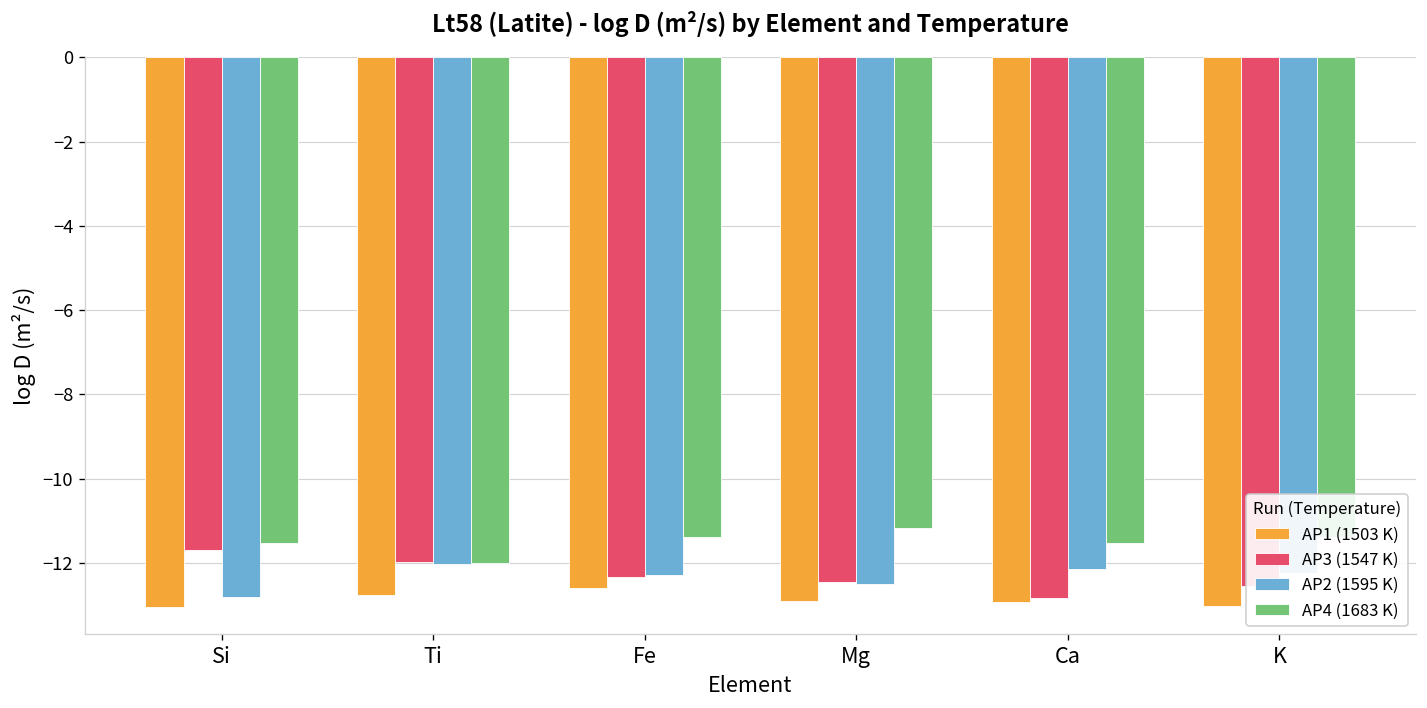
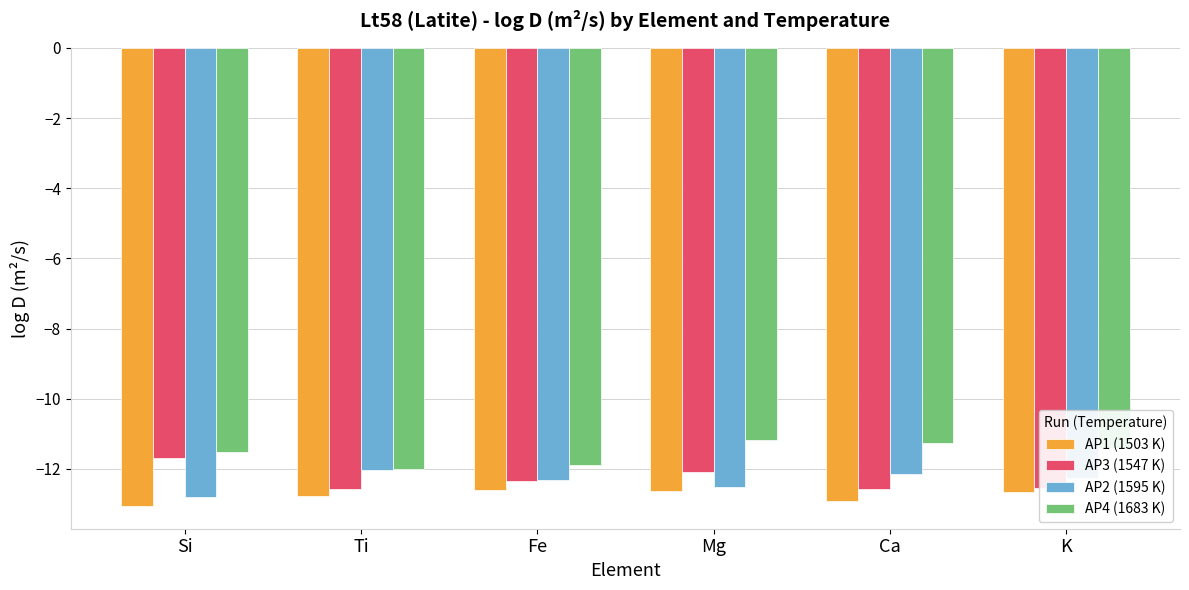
  {
    "AP1 (1503 K)": {
      "Si": -13.1,
      "Ti": -12.8,
      "Fe": -12.6,
-     "Mg": -12.9,
+     "Mg": -12.6,
      "Ca": -12.9,
-     "K": -13.0
+     "K": -12.7
    },
    "AP3 (1547 K)": {
      "Si": -11.7,
-     "Ti": -12.0,
+     "Ti": -12.6,
      "Fe": -12.3,
-     "Mg": -12.5,
-     "Ca": -12.8
+     "Mg": -12.1,
+     "Ca": -12.6
    },
    "AP2 (1595 K)": {
      "Si": -12.8,
      "Ti": -12.0,
      "Fe": -12.3,
      "Mg": -12.5,
      "Ca": -12.1
    },
    "AP4 (1683 K)": {
      "Si": -11.5,
      "Ti": -12.0,
-     "Fe": -11.4,
+     "Fe": -11.9,
      "Mg": -11.2,
-     "Ca": -11.5
+     "Ca": -11.3
    }
  }
